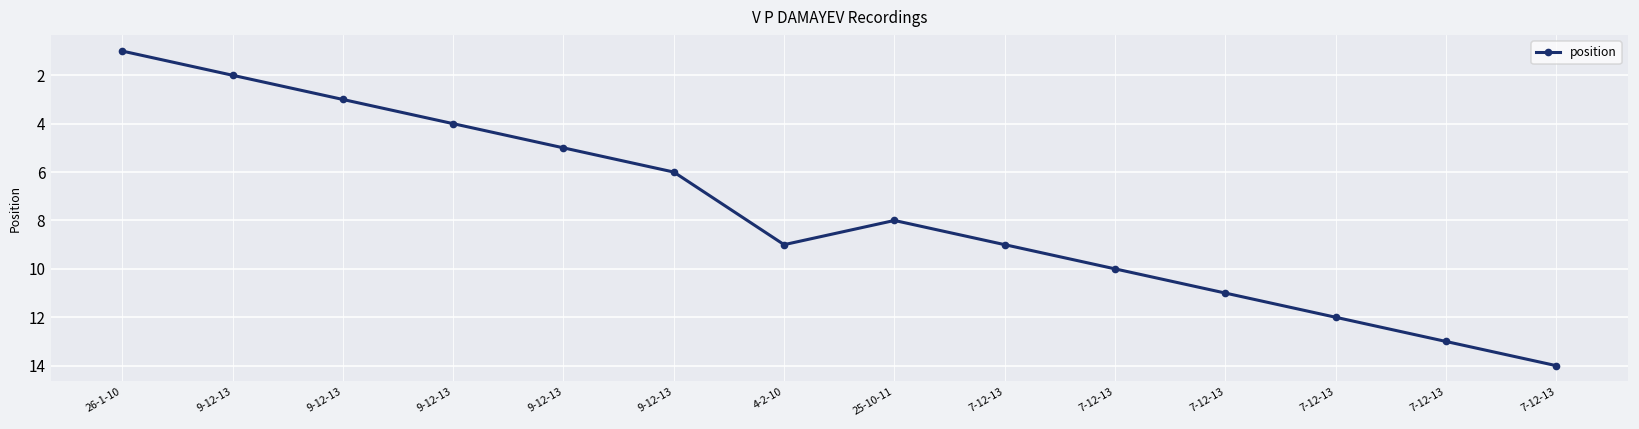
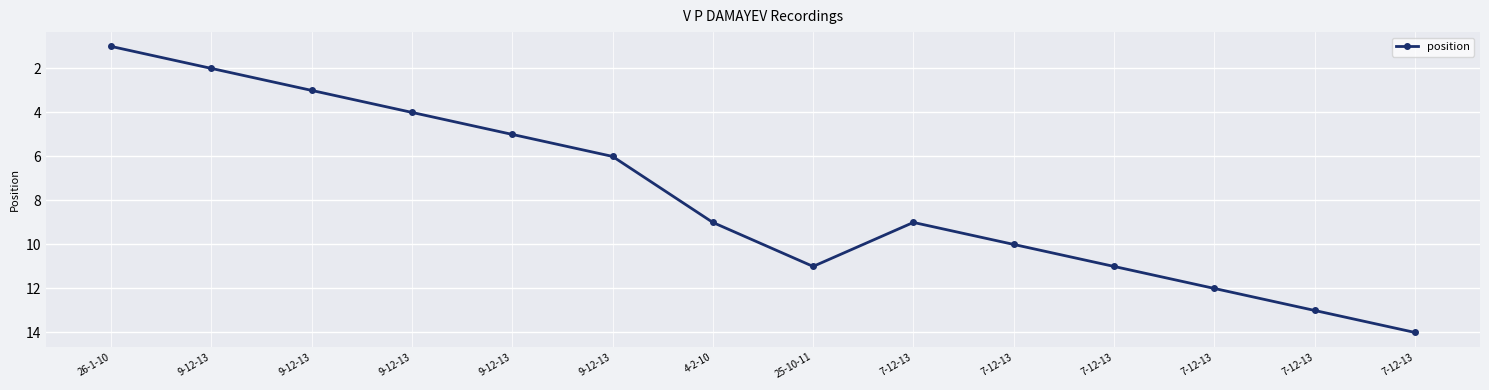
  {
    "26-1-10": 1,
    "4-2-10": 9,
-   "25-10-11": 8
+   "25-10-11": 11
  }
